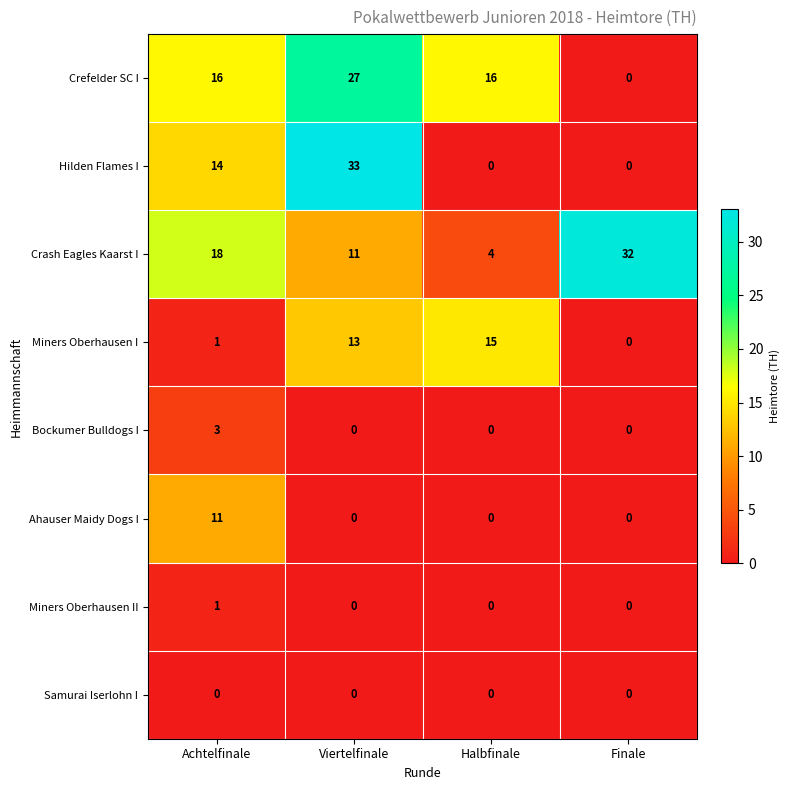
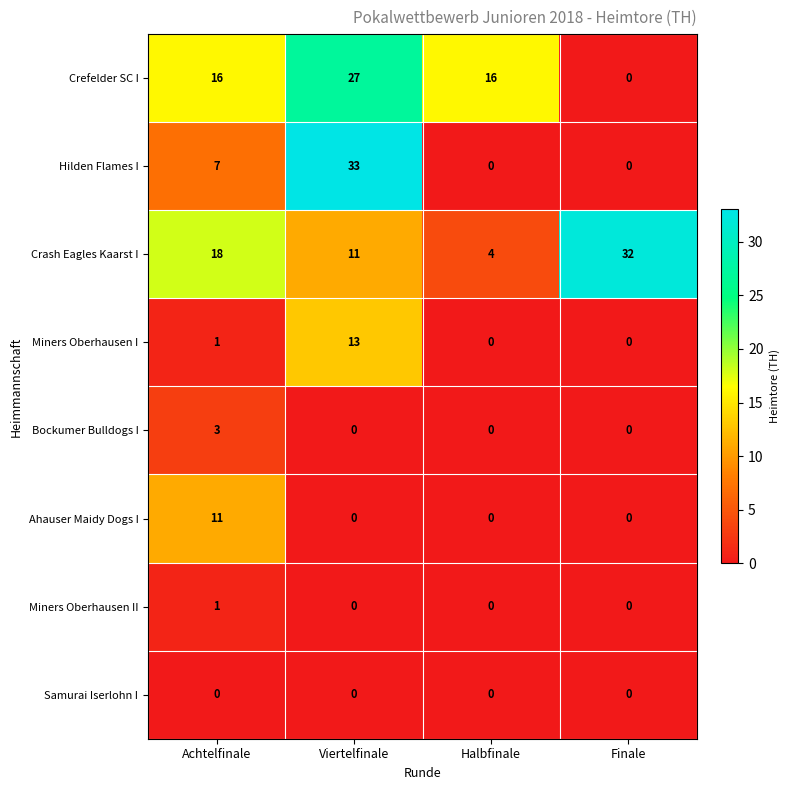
  {
    "Crefelder SC I": {
      "Achtelfinale": 16,
      "Viertelfinale": 27,
      "Halbfinale": 16,
      "Finale": 0
    },
    "Hilden Flames I": {
-     "Achtelfinale": 14,
+     "Achtelfinale": 7,
      "Viertelfinale": 33,
      "Halbfinale": 0,
      "Finale": 0
    },
    "Crash Eagles Kaarst I": {
      "Achtelfinale": 18,
      "Viertelfinale": 11,
      "Halbfinale": 4,
      "Finale": 32
    },
    "Miners Oberhausen I": {
      "Achtelfinale": 1,
      "Viertelfinale": 13,
-     "Halbfinale": 15,
+     "Halbfinale": 0,
      "Finale": 0
    },
    "Bockumer Bulldogs I": {
      "Achtelfinale": 3,
      "Viertelfinale": 0,
      "Halbfinale": 0,
      "Finale": 0
    },
    "Ahauser Maidy Dogs I": {
      "Achtelfinale": 11,
      "Viertelfinale": 0,
      "Halbfinale": 0,
      "Finale": 0
    },
    "Miners Oberhausen II": {
      "Achtelfinale": 1,
      "Viertelfinale": 0,
      "Halbfinale": 0,
      "Finale": 0
    },
    "Samurai Iserlohn I": {
      "Achtelfinale": 0,
      "Viertelfinale": 0,
      "Halbfinale": 0,
      "Finale": 0
    }
  }
